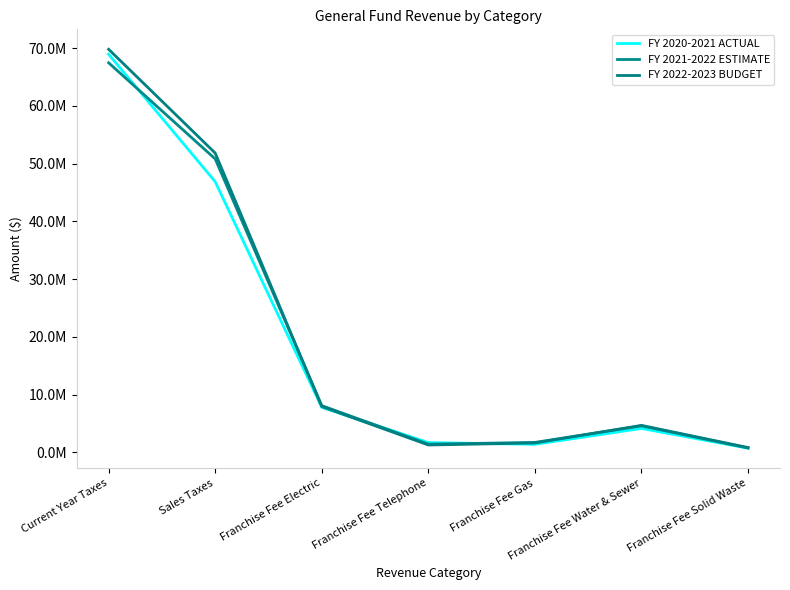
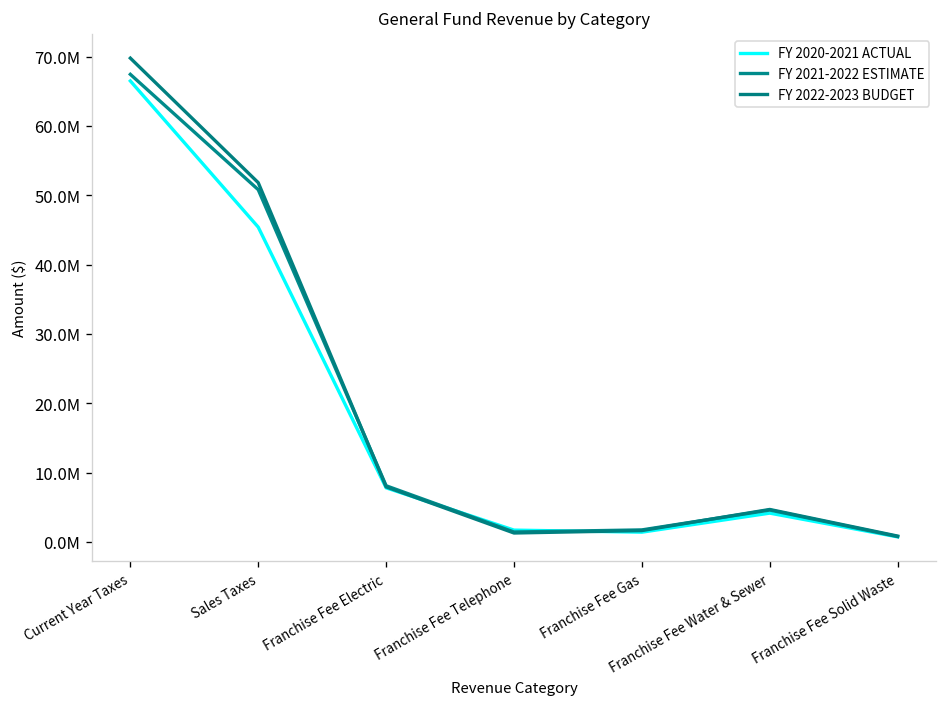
  {
    "FY 2020-2021 ACTUAL": {
-     "Current Year Taxes": 69000000,
-     "Sales Taxes": 47000000
+     "Current Year Taxes": 66000000,
+     "Sales Taxes": 45000000
    }
  }
